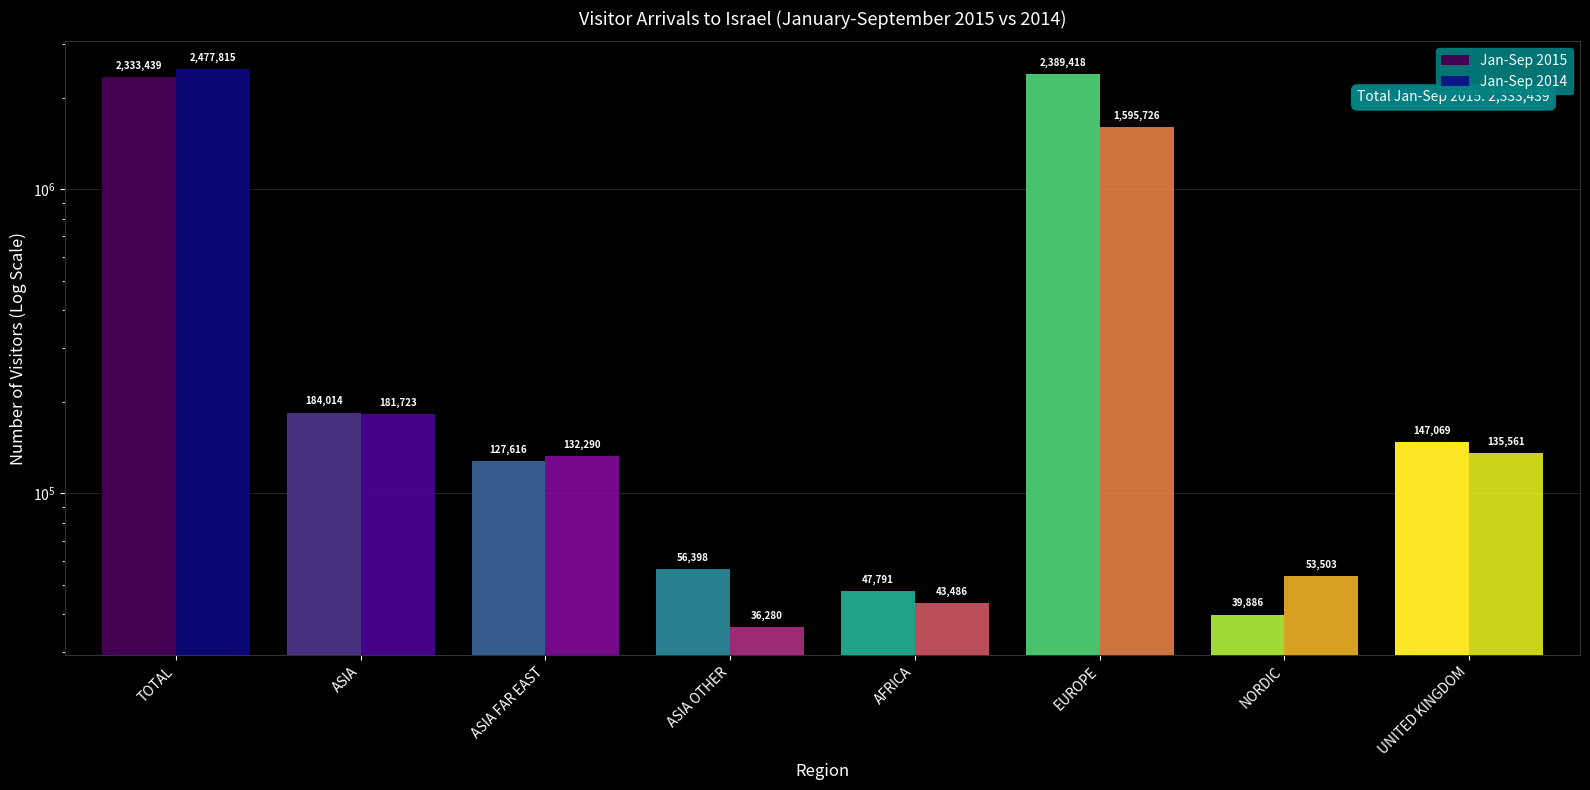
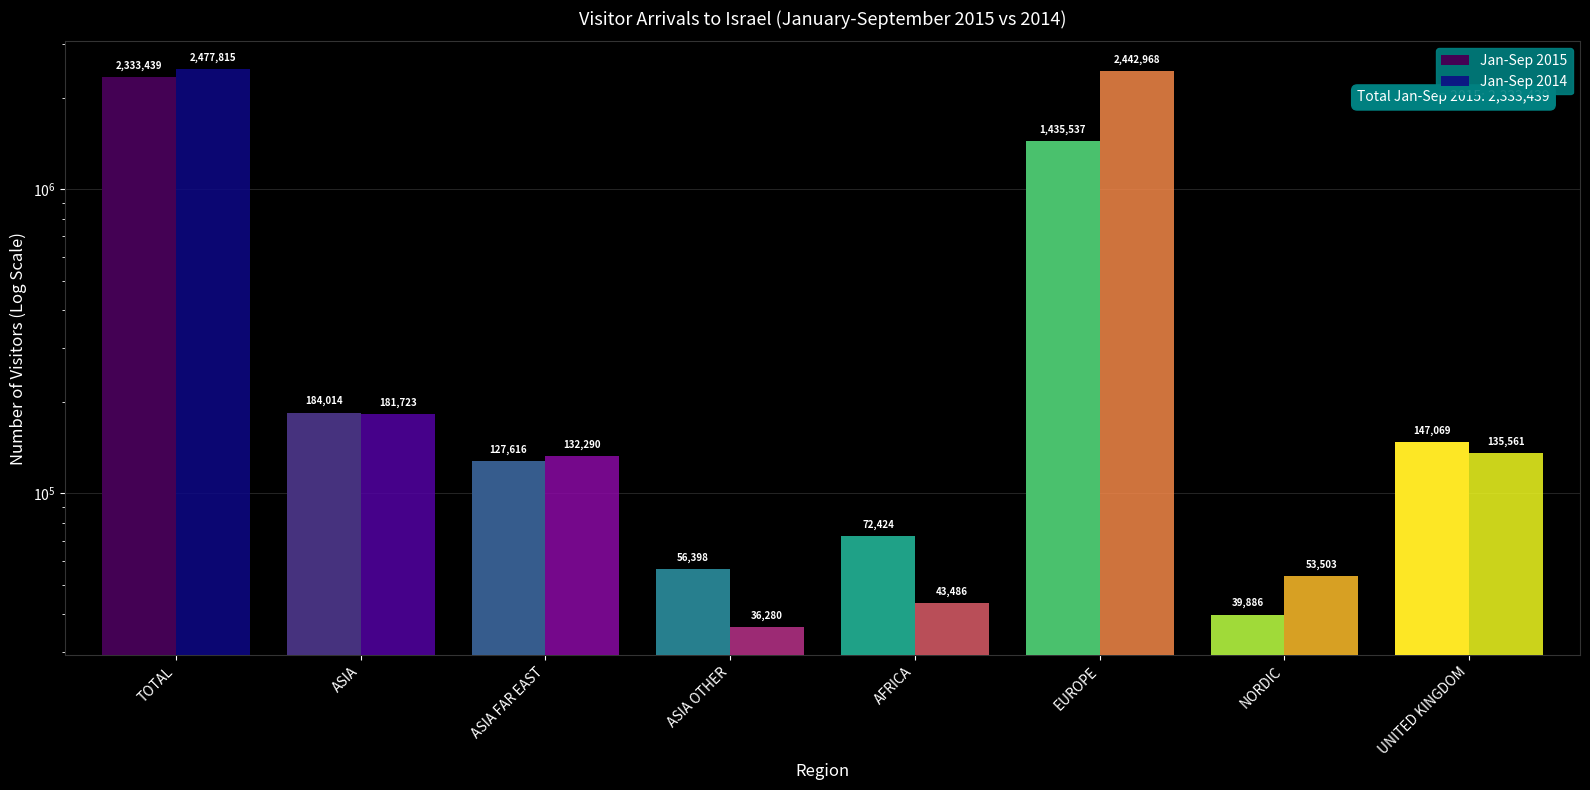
  {
    "Jan-Sep 2015": {
      "TOTAL": "2,333,439",
      "ASIA": "184,014",
      "ASIA FAR EAST": "127,616",
      "ASIA OTHER": "56,398",
-     "AFRICA": "47,791",
-     "EUROPE": "2,389,418",
+     "AFRICA": "72,424",
+     "EUROPE": "1,435,537",
      "NORDIC": "39,886",
      "UNITED KINGDOM": "147,069"
    },
    "Jan-Sep 2014": {
      "TOTAL": "2,477,815",
      "ASIA": "181,723",
      "ASIA FAR EAST": "132,290",
      "ASIA OTHER": "36,280",
      "AFRICA": "43,486",
-     "EUROPE": "1,595,726",
+     "EUROPE": "2,442,968",
      "NORDIC": "53,503",
      "UNITED KINGDOM": "135,561"
    }
  }
